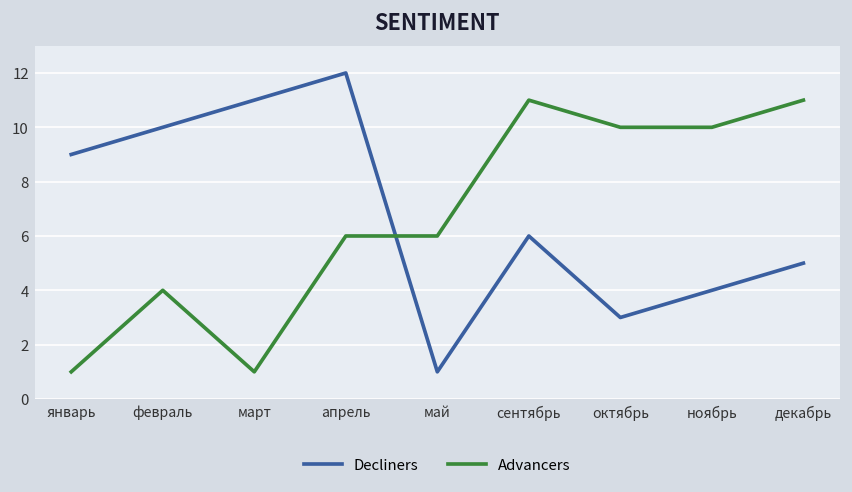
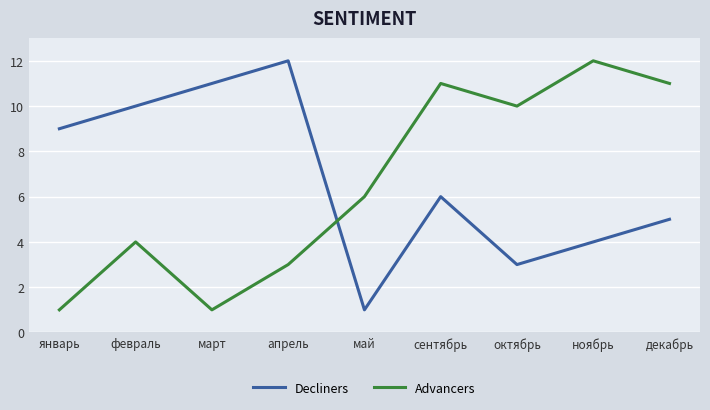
  {
    "Decliners": {
      "январь": 9,
      "февраль": 10,
      "март": 11,
      "апрель": 12,
      "май": 1,
      "сентябрь": 6,
      "октябрь": 3,
      "ноябрь": 4,
      "декабрь": 5
    },
    "Advancers": {
      "январь": 1,
      "февраль": 4,
      "март": 1,
-     "апрель": 6,
+     "апрель": 3,
      "май": 6,
      "сентябрь": 11,
      "октябрь": 10,
-     "ноябрь": 10,
+     "ноябрь": 12,
      "декабрь": 11
    }
  }
